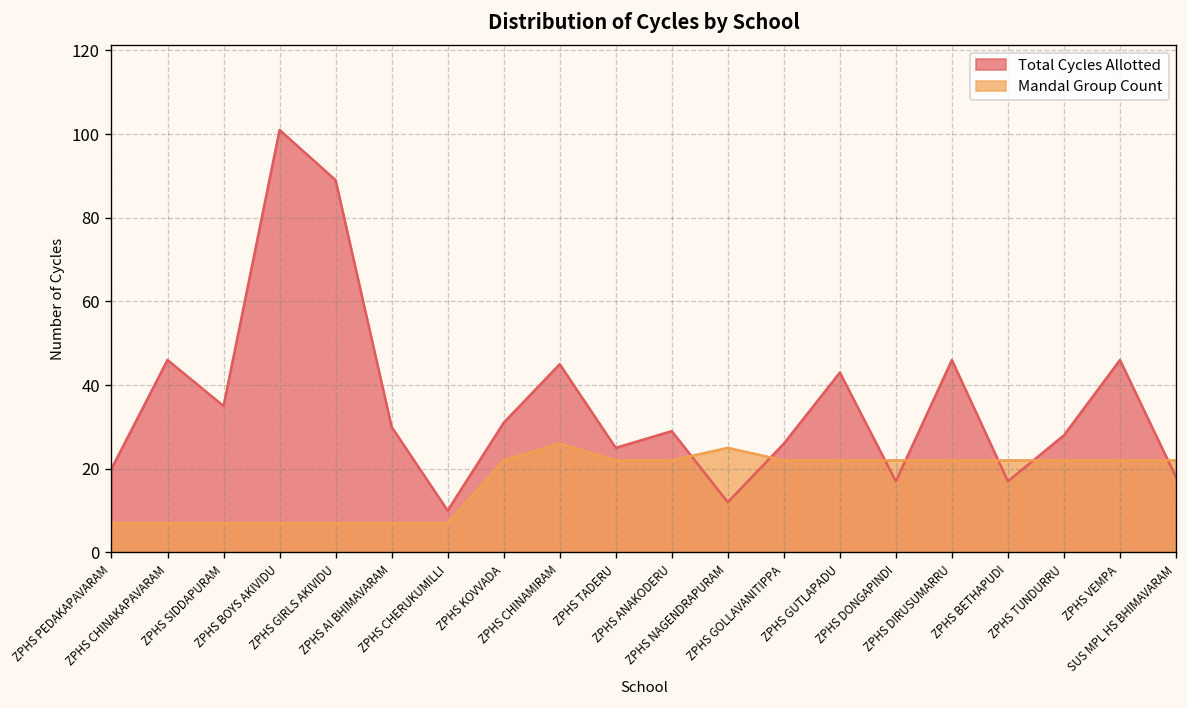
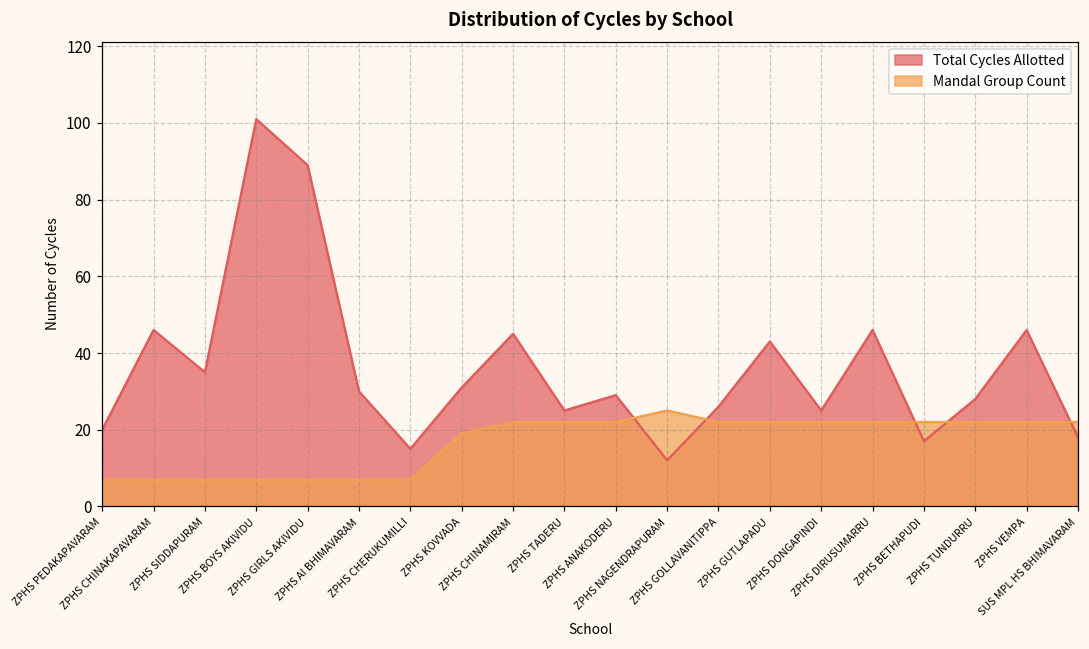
  {
    "Total Cycles Allotted": {
      "ZPHS PEDAKAPAVARAM": 20,
      "ZPHS CHINAKAPAVARAM": 46,
      "ZPHS SIDDAPURAM": 35,
      "ZPHS BOYS AKIVIDU": 101,
      "ZPHS GIRLS AKIVIDU": 89,
      "ZPHS AI BHIMAVARAM": 30,
-     "ZPHS CHERUKUMILLI": 10,
+     "ZPHS CHERUKUMILLI": 15,
      "ZPHS KOVVADA": 31,
      "ZPHS CHINAMIRAM": 45,
      "ZPHS TADERU": 25,
      "ZPHS ANAKODERU": 29,
      "ZPHS NAGENDRAPURAM": 12,
      "ZPHS GOLLAVANITIPPA": 26,
      "ZPHS GUTLAPADU": 43,
-     "ZPHS DONGAPINDI": 17,
+     "ZPHS DONGAPINDI": 25,
      "ZPHS DIRUSUMARRU": 46,
      "ZPHS BETHAPUDI": 17,
      "ZPHS TUNDURRU": 28,
      "ZPHS VEMPA": 46,
      "SUS MPL HS BHIMAVARAM": 18
    },
    "Mandal Group Count": {
      "ZPHS PEDAKAPAVARAM": 7,
      "ZPHS CHINAKAPAVARAM": 7,
      "ZPHS SIDDAPURAM": 7,
      "ZPHS BOYS AKIVIDU": 7,
      "ZPHS GIRLS AKIVIDU": 7,
      "ZPHS AI BHIMAVARAM": 7,
      "ZPHS CHERUKUMILLI": 7,
-     "ZPHS KOVVADA": 22,
-     "ZPHS CHINAMIRAM": 26,
+     "ZPHS KOVVADA": 19,
+     "ZPHS CHINAMIRAM": 22,
      "ZPHS TADERU": 22,
      "ZPHS ANAKODERU": 22,
      "ZPHS NAGENDRAPURAM": 25,
      "ZPHS GOLLAVANITIPPA": 22,
      "ZPHS GUTLAPADU": 22,
      "ZPHS DONGAPINDI": 22,
      "ZPHS DIRUSUMARRU": 22,
      "ZPHS BETHAPUDI": 22,
      "ZPHS TUNDURRU": 22,
      "ZPHS VEMPA": 22,
      "SUS MPL HS BHIMAVARAM": 22
    }
  }
